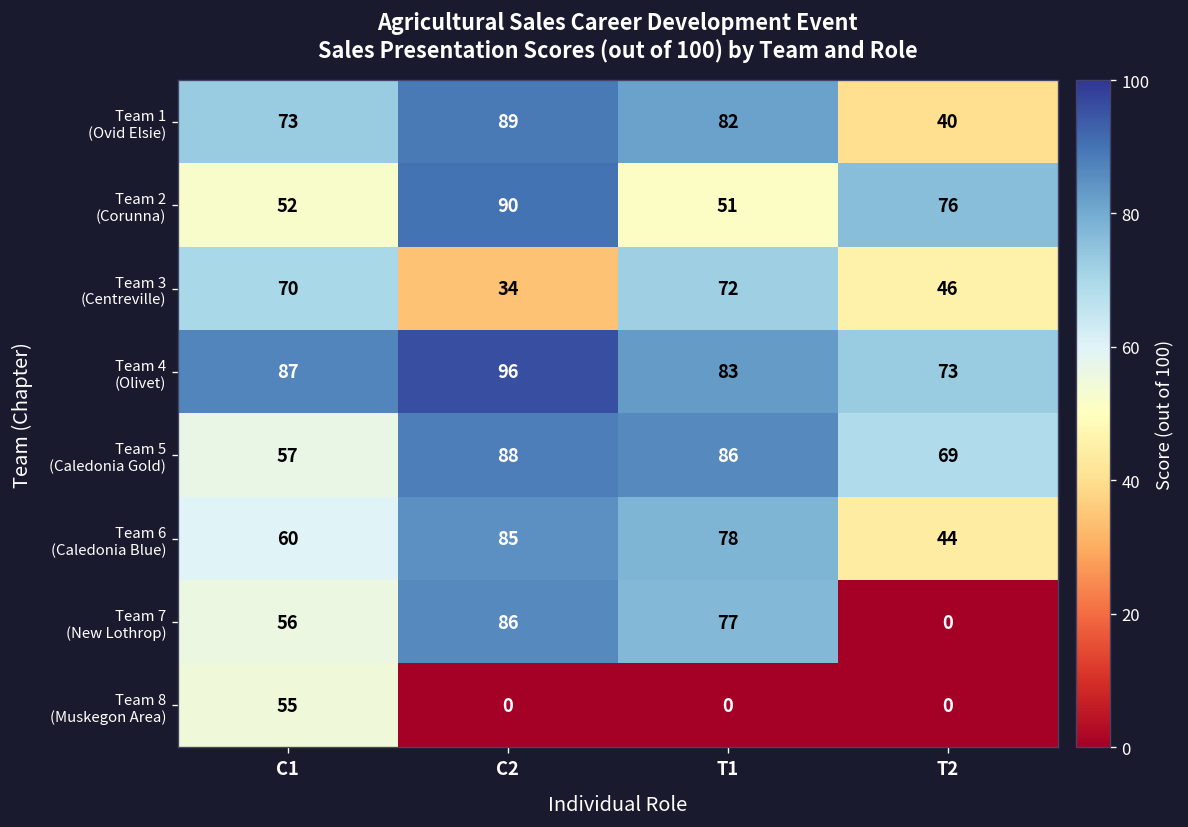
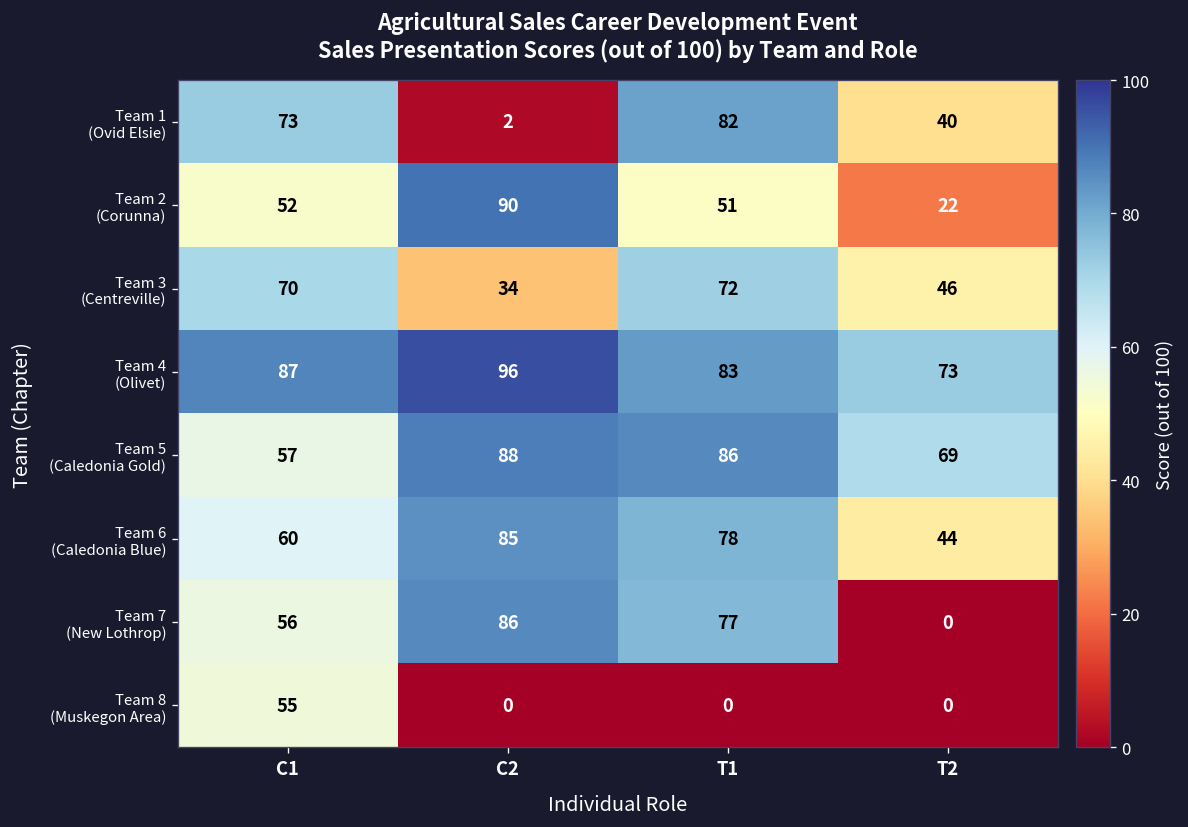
  {
    "Team 1 (Ovid Elsie)": {
      "C1": 73,
-     "C2": 89,
+     "C2": 2,
      "T1": 82,
      "T2": 40
    },
    "Team 2 (Corunna)": {
      "C1": 52,
      "C2": 90,
      "T1": 51,
-     "T2": 76
+     "T2": 22
    },
    "Team 3 (Centreville)": {
      "C1": 70,
      "C2": 34,
      "T1": 72,
      "T2": 46
    },
    "Team 4 (Olivet)": {
      "C1": 87,
      "C2": 96,
      "T1": 83,
      "T2": 73
    },
    "Team 5 (Caledonia Gold)": {
      "C1": 57,
      "C2": 88,
      "T1": 86,
      "T2": 69
    },
    "Team 6 (Caledonia Blue)": {
      "C1": 60,
      "C2": 85,
      "T1": 78,
      "T2": 44
    },
    "Team 7 (New Lothrop)": {
      "C1": 56,
      "C2": 86,
      "T1": 77,
      "T2": 0
    },
    "Team 8 (Muskegon Area)": {
      "C1": 55,
      "C2": 0,
      "T1": 0,
      "T2": 0
    }
  }
